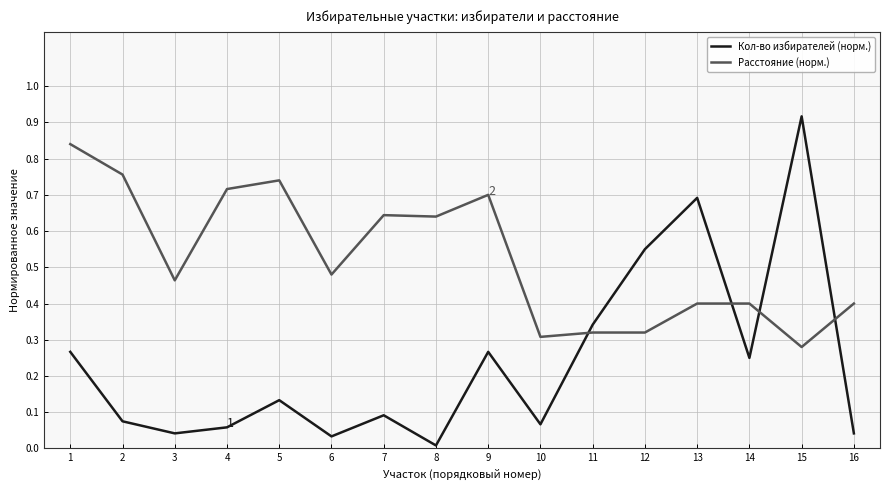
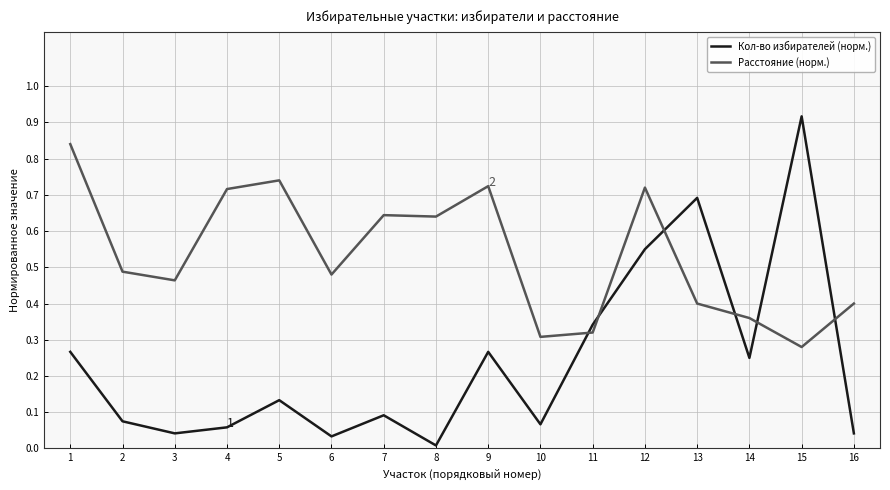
  {
    "Кол-во избирателей (норм.)": {
      "1": 0.27,
      "2": 0.08,
      "3": 0.04,
      "5": 0.13,
      "6": 0.03,
      "7": 0.09,
      "8": 0.01,
      "9": 0.27,
      "10": 0.07,
      "11": 0.34,
      "12": 0.55,
      "13": 0.69,
      "14": 0.25,
      "15": 0.92,
      "16": 0.04
    },
    "Расстояние (норм.)": {
      "1": 0.84,
-     "2": 0.76,
+     "2": 0.49,
      "3": 0.46,
      "4": 0.72,
      "5": 0.74,
      "6": 0.48,
      "7": 0.64,
      "8": 0.64,
-     "9": 0.70,
+     "9": 0.72,
      "10": 0.31,
      "11": 0.32,
-     "12": 0.32,
+     "12": 0.72,
      "13": 0.40,
-     "14": 0.40,
+     "14": 0.36,
      "15": 0.28,
      "16": 0.40
    }
  }
